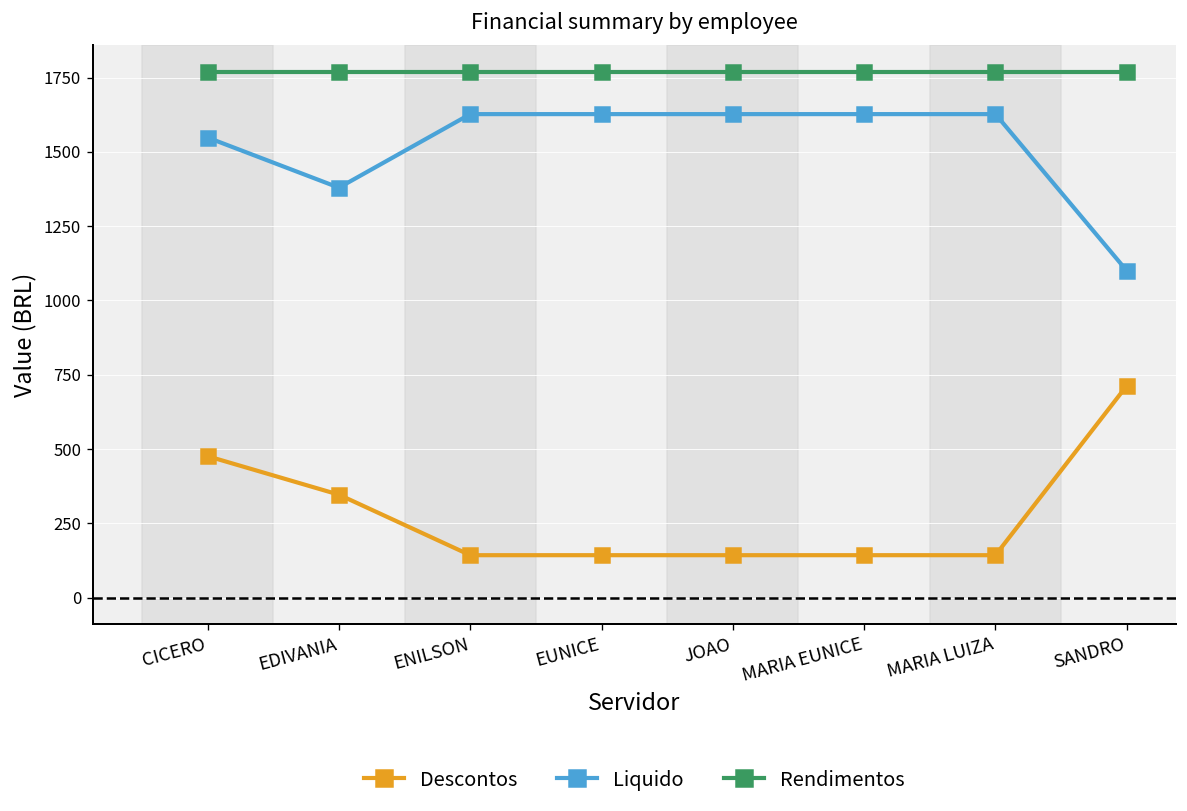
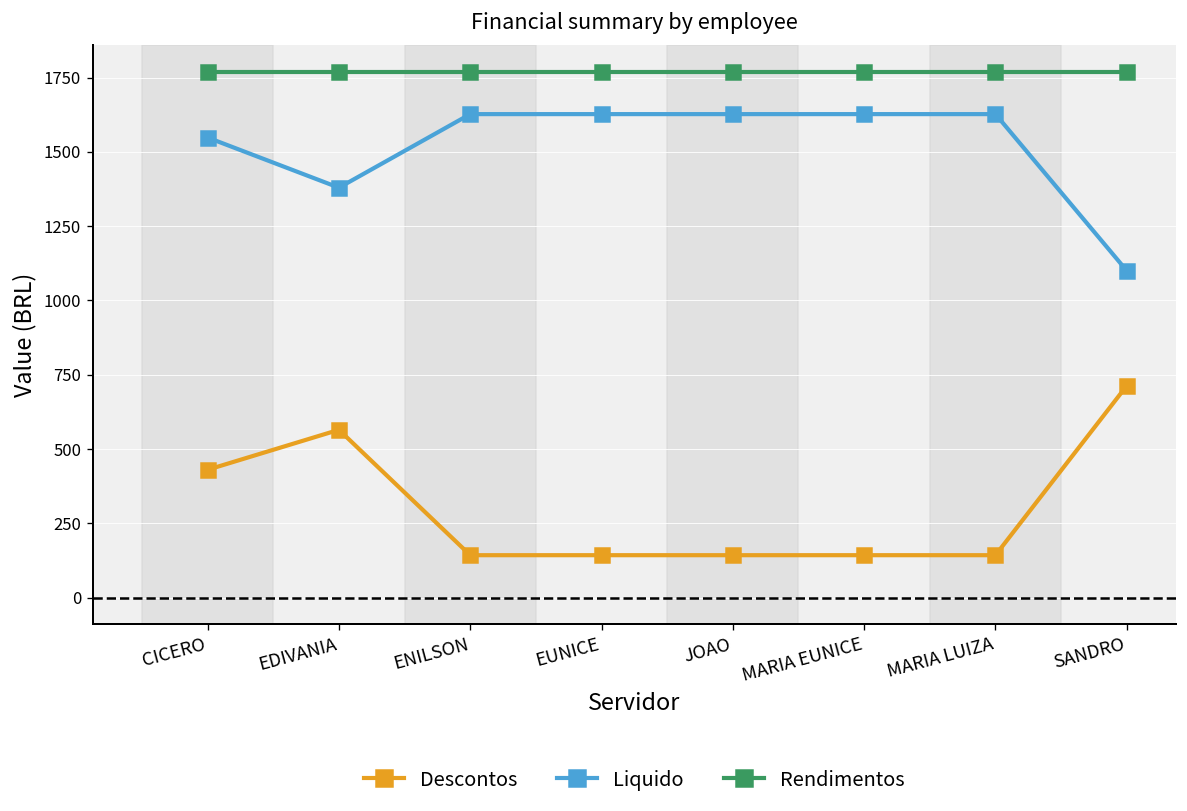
  {
    "Descontos": {
-     "CICERO": 480,
-     "EDIVANIA": 350,
+     "CICERO": 430,
+     "EDIVANIA": 560,
      "ENILSON": 140,
      "EUNICE": 140,
      "JOAO": 140,
      "MARIA EUNICE": 140,
      "MARIA LUIZA": 140,
      "SANDRO": 710
    },
    "Liquido": {
      "CICERO": 1550,
      "EDIVANIA": 1380,
      "ENILSON": 1630,
      "EUNICE": 1630,
      "JOAO": 1630,
      "MARIA EUNICE": 1630,
      "MARIA LUIZA": 1630,
      "SANDRO": 1100
    },
    "Rendimentos": {
      "CICERO": 1770,
      "EDIVANIA": 1770,
      "ENILSON": 1770,
      "EUNICE": 1770,
      "JOAO": 1770,
      "MARIA EUNICE": 1770,
      "MARIA LUIZA": 1770,
      "SANDRO": 1770
    }
  }
